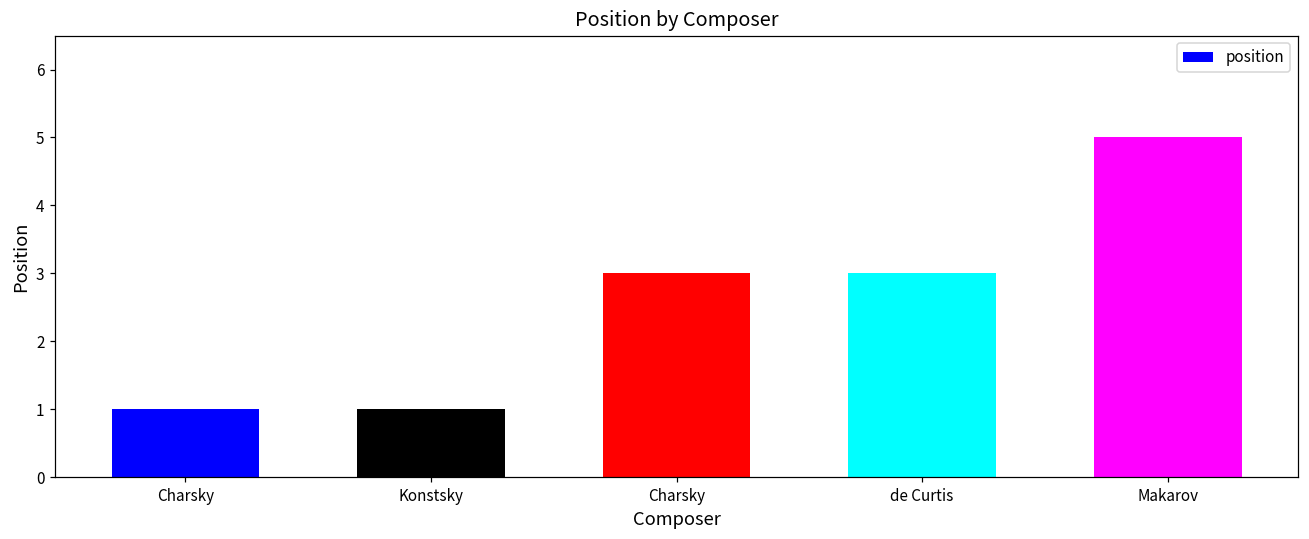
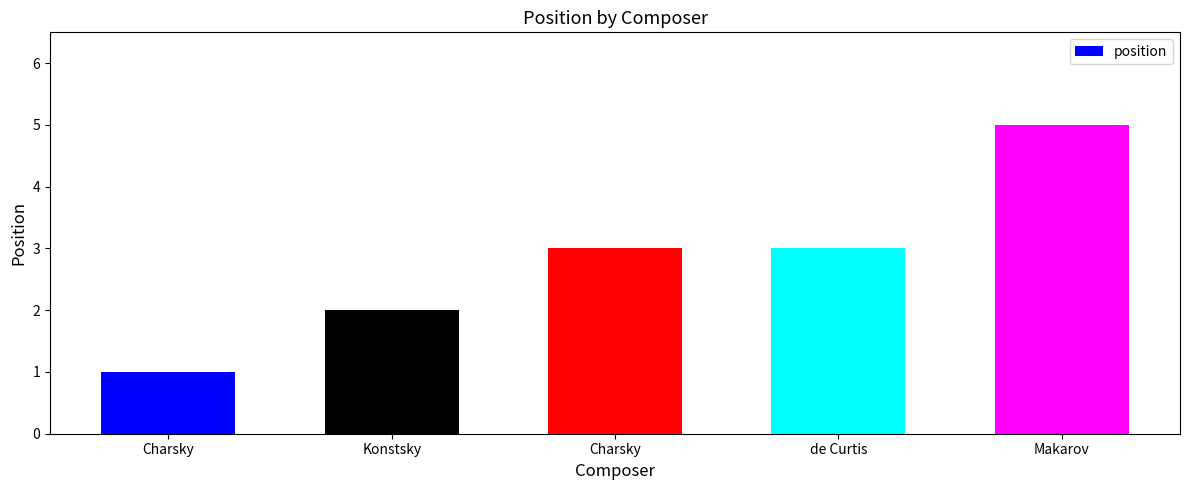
  {
-   "Konstsky": 1,
+   "Konstsky": 2,
    "de Curtis": 3,
    "Makarov": 5
  }
